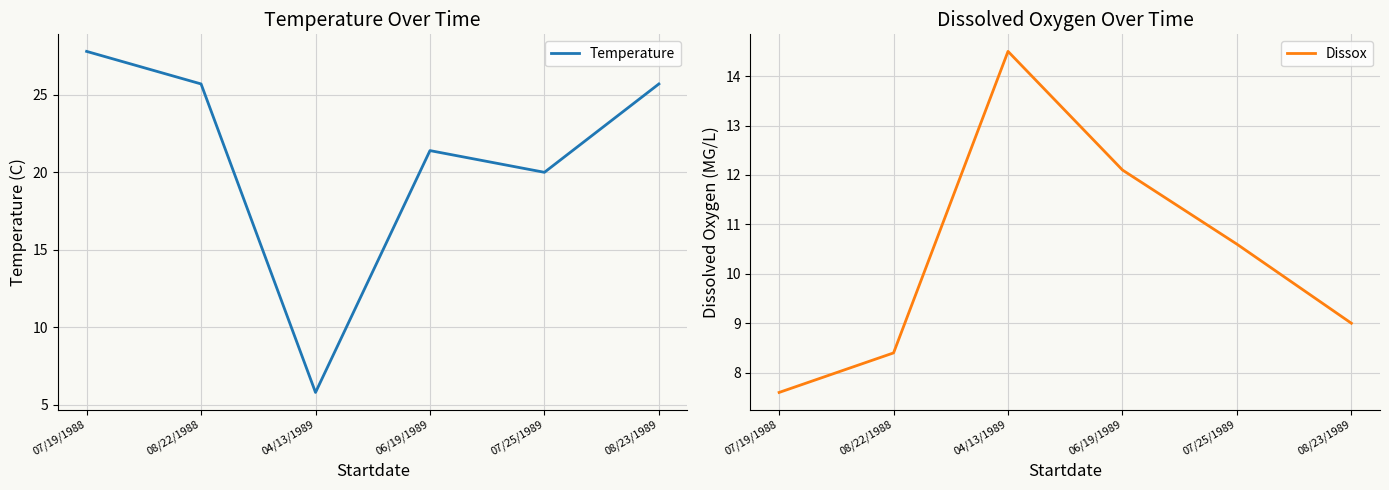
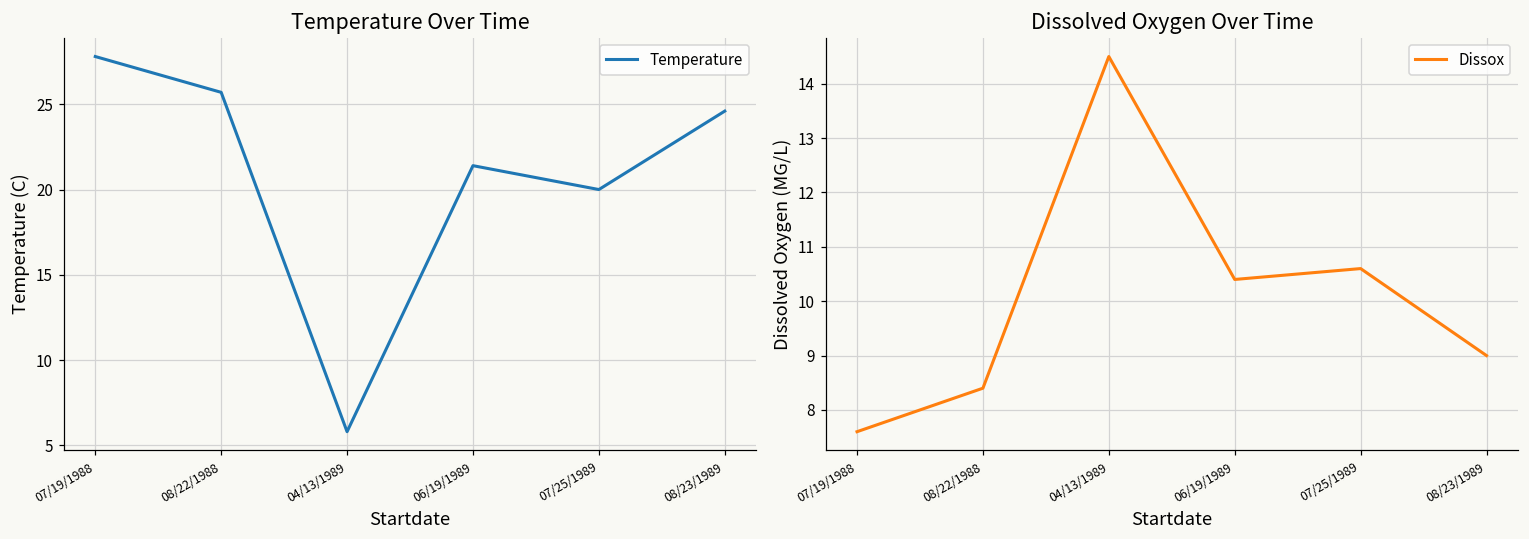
  {
    "Temperature Over Time": {
      "07/19/1988": 27.8,
      "08/22/1988": 25.7,
      "04/13/1989": 5.8,
      "06/19/1989": 21.4,
      "07/25/1989": 20.0,
-     "08/23/1989": 25.7
+     "08/23/1989": 24.6
    },
    "Dissolved Oxygen Over Time": {
      "07/19/1988": 7.6,
      "08/22/1988": 8.4,
      "04/13/1989": 14.5,
-     "06/19/1989": 12.1,
+     "06/19/1989": 10.4,
      "07/25/1989": 10.6,
      "08/23/1989": 9.0
    }
  }
